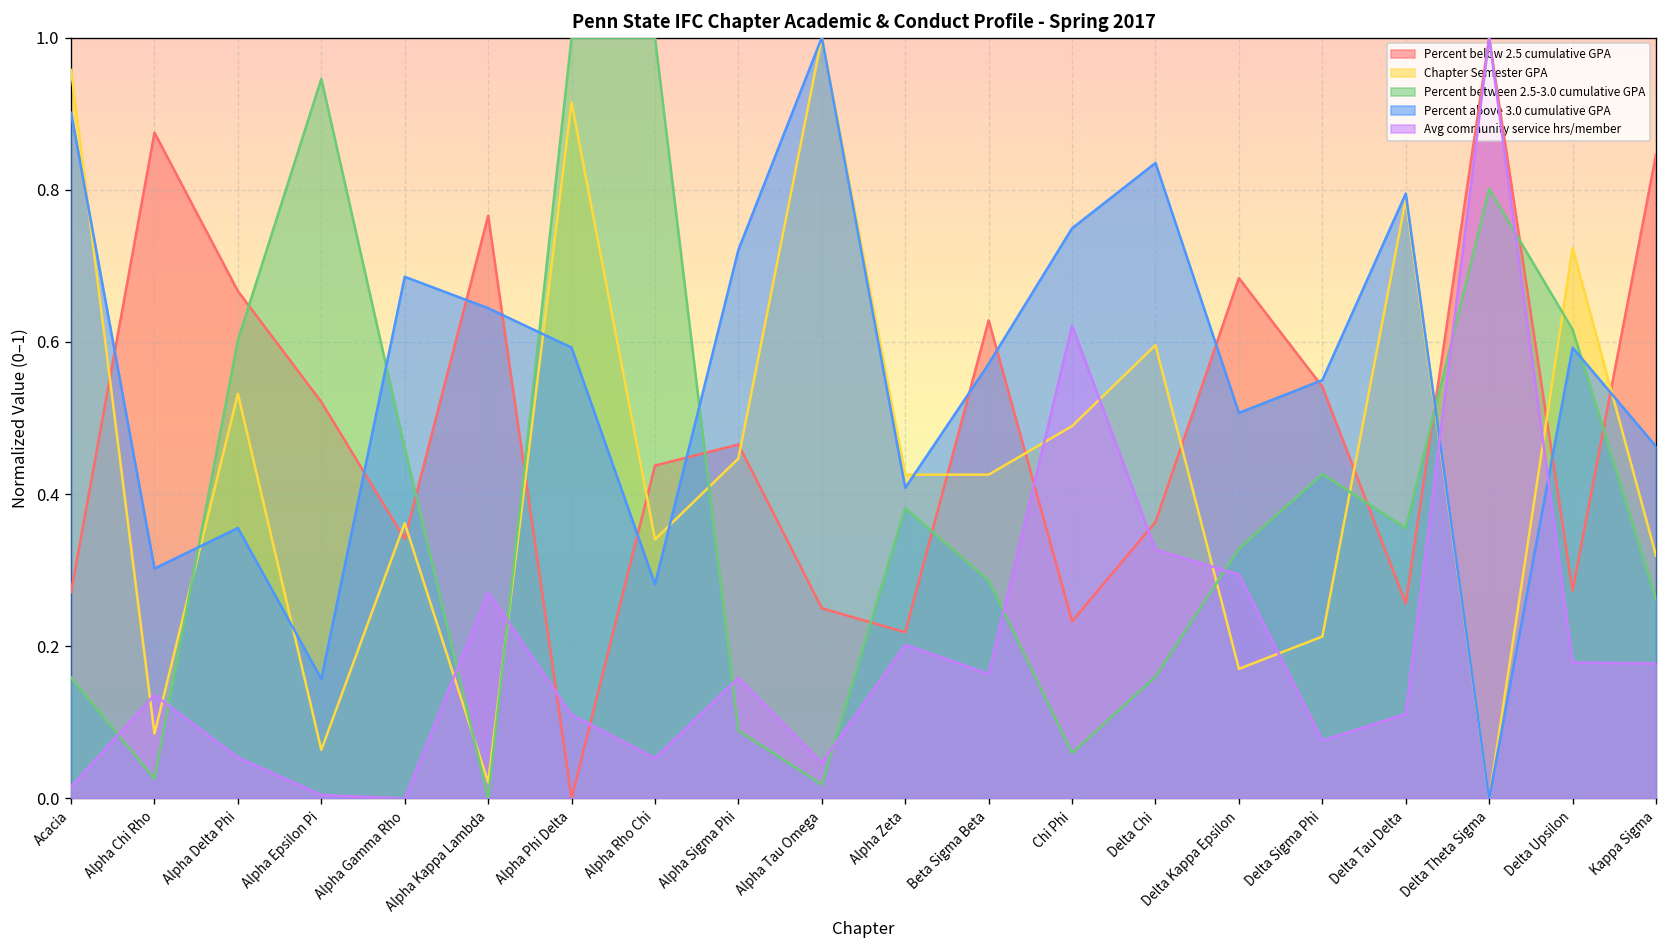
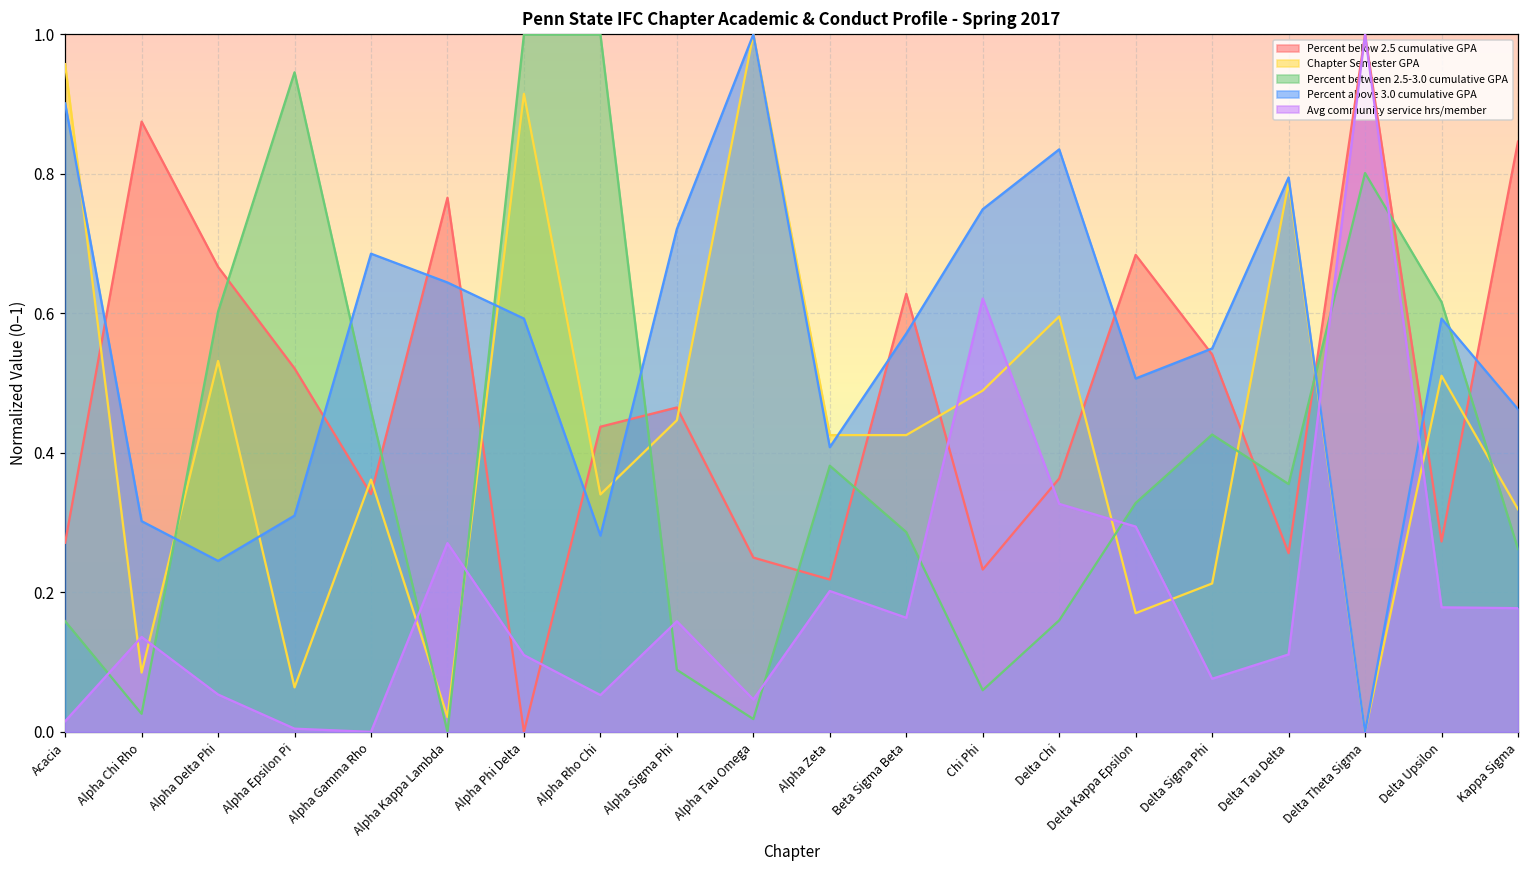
  {
    "Percent below 2.5 cumulative GPA": {
      "Acacia": 0.27,
      "Alpha Chi Rho": 0.88,
      "Alpha Delta Phi": 0.67,
      "Alpha Epsilon Pi": 0.52,
      "Alpha Gamma Rho": 0.34,
      "Alpha Kappa Lambda": 0.77,
      "Alpha Phi Delta": 0.00,
      "Alpha Rho Chi": 0.44,
      "Alpha Sigma Phi": 0.47,
      "Alpha Tau Omega": 0.25,
      "Alpha Zeta": 0.22,
      "Beta Sigma Beta": 0.63,
      "Chi Phi": 0.23,
      "Delta Chi": 0.36,
      "Delta Kappa Epsilon": 0.68,
      "Delta Sigma Phi": 0.54,
      "Delta Tau Delta": 0.26,
      "Delta Upsilon": 0.27,
      "Kappa Sigma": 0.85
    },
    "Chapter Semester GPA": {
      "Acacia": 0.96,
      "Alpha Chi Rho": 0.09,
      "Alpha Delta Phi": 0.53,
      "Alpha Epsilon Pi": 0.06,
      "Alpha Gamma Rho": 0.36,
      "Alpha Kappa Lambda": 0.02,
      "Alpha Phi Delta": 0.91,
      "Alpha Rho Chi": 0.34,
      "Alpha Sigma Phi": 0.45,
      "Alpha Zeta": 0.43,
      "Beta Sigma Beta": 0.43,
      "Chi Phi": 0.49,
      "Delta Chi": 0.60,
      "Delta Kappa Epsilon": 0.17,
      "Delta Sigma Phi": 0.21,
      "Delta Tau Delta": 0.79,
-     "Delta Upsilon": 0.72,
+     "Delta Upsilon": 0.51,
      "Kappa Sigma": 0.32
    },
    "Percent between 2.5-3.0 cumulative GPA": {
      "Acacia": 0.16,
      "Alpha Chi Rho": 0.03,
      "Alpha Delta Phi": 0.60,
      "Alpha Epsilon Pi": 0.95,
      "Alpha Gamma Rho": 0.46,
      "Alpha Kappa Lambda": 0.00,
      "Alpha Phi Delta": 1.00,
      "Alpha Rho Chi": 1.00,
      "Alpha Sigma Phi": 0.09,
      "Alpha Tau Omega": 0.02,
      "Alpha Zeta": 0.38,
      "Beta Sigma Beta": 0.29,
      "Chi Phi": 0.06,
      "Delta Chi": 0.16,
      "Delta Kappa Epsilon": 0.33,
      "Delta Sigma Phi": 0.43,
      "Delta Tau Delta": 0.36,
      "Delta Theta Sigma": 0.80,
      "Delta Upsilon": 0.62,
      "Kappa Sigma": 0.26
    },
    "Percent above 3.0 cumulative GPA": {
      "Acacia": 0.90,
      "Alpha Chi Rho": 0.30,
-     "Alpha Delta Phi": 0.36,
-     "Alpha Epsilon Pi": 0.16,
+     "Alpha Delta Phi": 0.25,
+     "Alpha Epsilon Pi": 0.31,
      "Alpha Gamma Rho": 0.69,
      "Alpha Kappa Lambda": 0.64,
      "Alpha Phi Delta": 0.59,
      "Alpha Rho Chi": 0.28,
      "Alpha Sigma Phi": 0.72,
      "Alpha Zeta": 0.41,
      "Beta Sigma Beta": 0.57,
      "Chi Phi": 0.75,
      "Delta Chi": 0.84,
      "Delta Kappa Epsilon": 0.51,
      "Delta Sigma Phi": 0.55,
      "Delta Tau Delta": 0.79,
      "Delta Upsilon": 0.59,
      "Kappa Sigma": 0.46
    },
    "Avg community service hrs/member": {
      "Acacia": 0.02,
      "Alpha Chi Rho": 0.14,
      "Alpha Delta Phi": 0.05,
      "Alpha Epsilon Pi": 0.00,
      "Alpha Gamma Rho": 0.00,
      "Alpha Kappa Lambda": 0.27,
      "Alpha Phi Delta": 0.11,
      "Alpha Rho Chi": 0.05,
      "Alpha Sigma Phi": 0.16,
      "Alpha Tau Omega": 0.05,
      "Alpha Zeta": 0.20,
      "Beta Sigma Beta": 0.16,
      "Chi Phi": 0.62,
      "Delta Chi": 0.33,
      "Delta Kappa Epsilon": 0.29,
      "Delta Sigma Phi": 0.08,
      "Delta Tau Delta": 0.11,
      "Delta Upsilon": 0.18,
      "Kappa Sigma": 0.18
    }
  }
